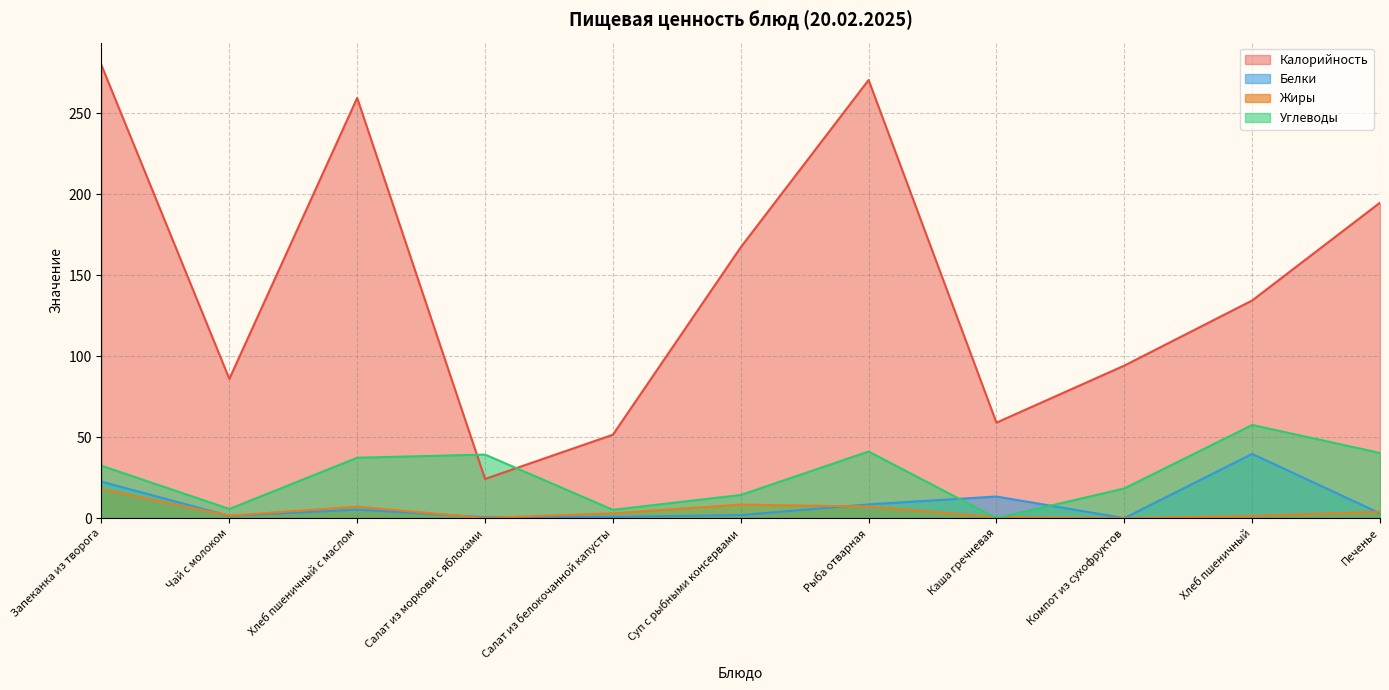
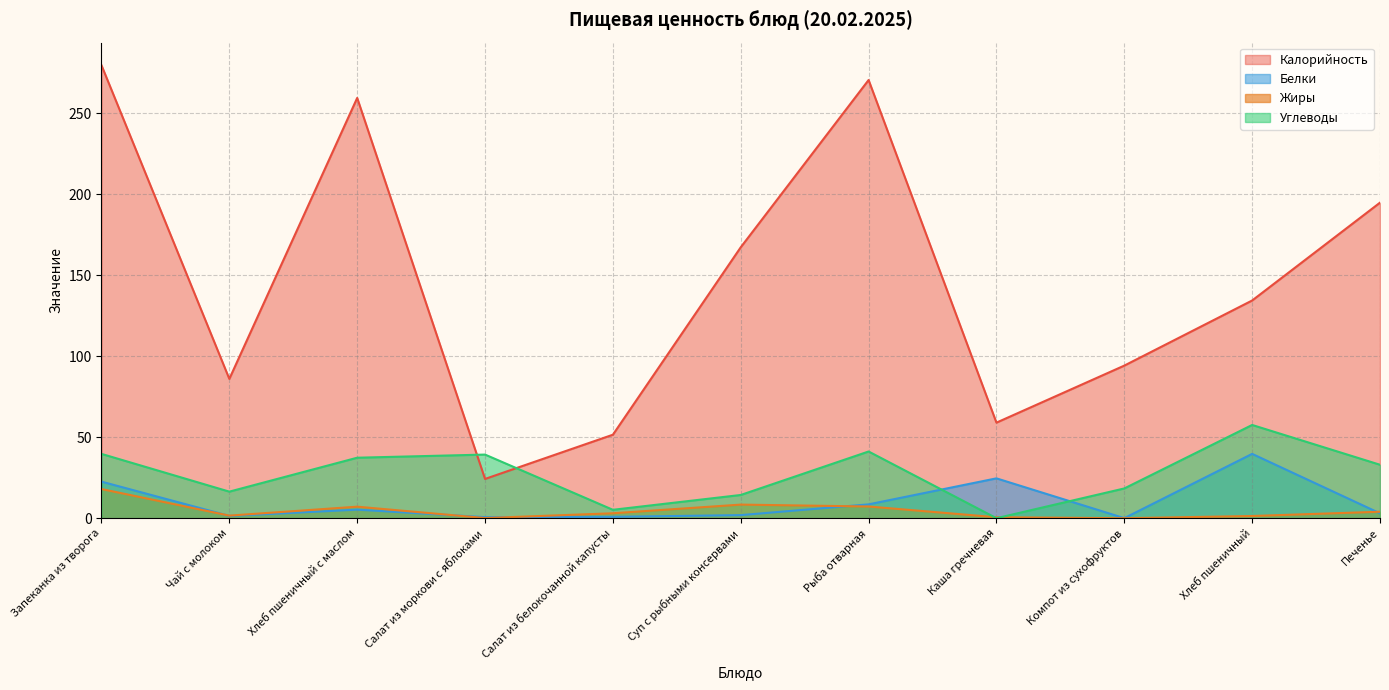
  {
    "Белки": {
      "Запеканка из творога": 23,
      "Хлеб пшеничный с маслом": 5,
      "Салат из белокочанной капусты": 1,
      "Суп с рыбными консервами": 2,
-     "Каша гречневая": 13,
+     "Каша гречневая": 25,
      "Хлеб пшеничный": 40
    },
    "Углеводы": {
-     "Запеканка из творога": 32,
-     "Чай с молоком": 6,
+     "Запеканка из творога": 40,
+     "Чай с молоком": 16,
      "Хлеб пшеничный с маслом": 37,
      "Салат из моркови с яблоками": 39,
      "Салат из белокочанной капусты": 5,
      "Суп с рыбными консервами": 14,
      "Рыба отварная": 41,
      "Компот из сухофруктов": 18,
      "Хлеб пшеничный": 58,
-     "Печенье": 40
+     "Печенье": 33
    }
  }
